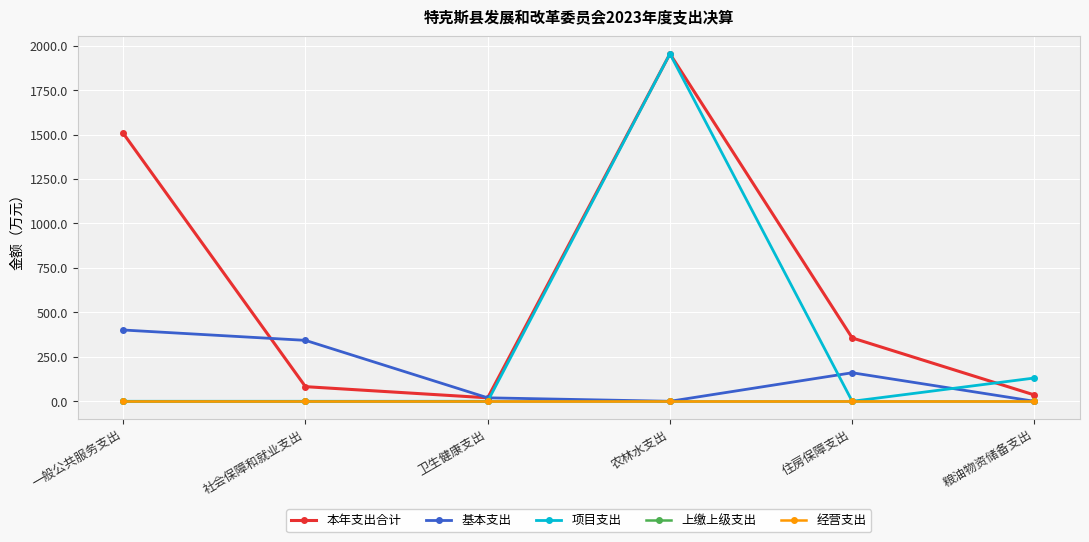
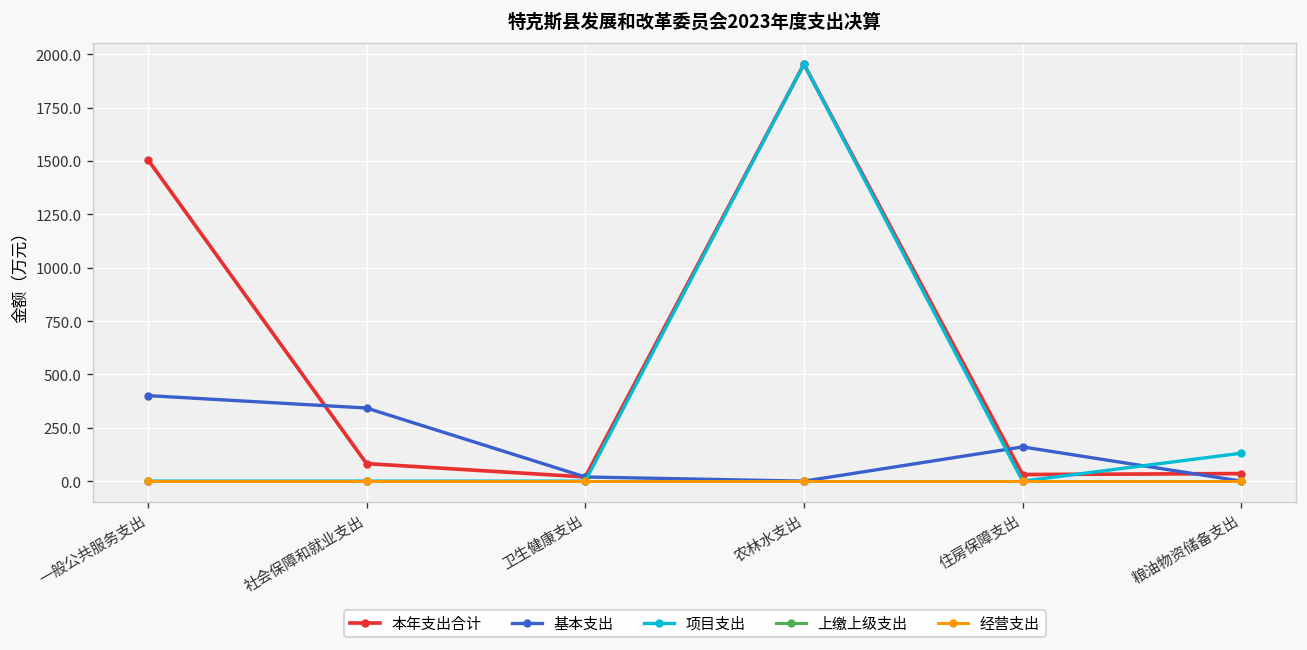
  {
    "本年支出合计": {
      "一般公共服务支出": 1510,
      "社会保障和就业支出": 80,
-     "住房保障支出": 360,
+     "住房保障支出": 30,
      "粮油物资储备支出": 40
    },
    "基本支出": {
      "一般公共服务支出": 400,
      "社会保障和就业支出": 340,
      "住房保障支出": 160
    },
    "项目支出": {
      "粮油物资储备支出": 130
    }
  }
